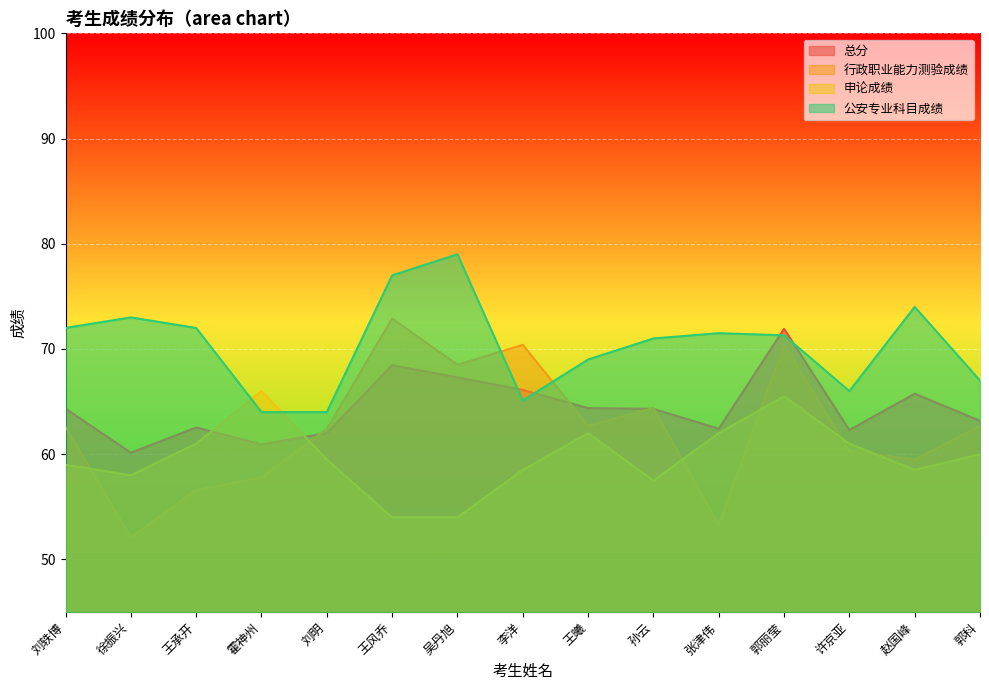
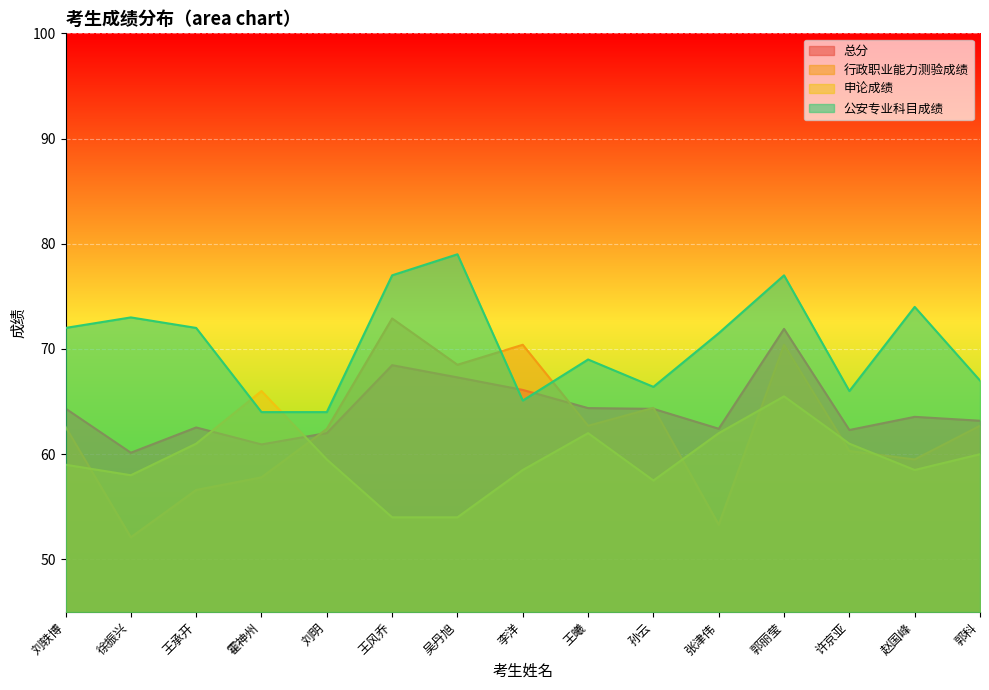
  {
    "总分": {
      "刘轶博": 64.3,
      "徐振兴": 60.1,
      "王承开": 62.5,
      "霍神州": 60.9,
      "刘明": 62.0,
      "王风乔": 68.5,
      "吴丹旭": 67.3,
      "李洋": 66.1,
      "王曦": 64.4,
      "张津伟": 62.4,
      "郭丽莹": 71.9,
      "许京亚": 62.3,
-     "赵国峰": 65.8,
+     "赵国峰": 63.6,
      "郭科": 63.2
    },
    "公安专业科目成绩": {
      "刘轶博": 72.0,
      "徐振兴": 73.0,
      "王承开": 72.0,
      "霍神州": 64.0,
      "刘明": 64.0,
      "王风乔": 77.0,
      "吴丹旭": 79.0,
      "李洋": 65.1,
      "王曦": 69.0,
-     "孙云": 71.0,
+     "孙云": 66.4,
      "张津伟": 71.5,
-     "郭丽莹": 71.3,
+     "郭丽莹": 77.0,
      "许京亚": 66.0,
      "赵国峰": 74.0,
      "郭科": 67.0
    }
  }
